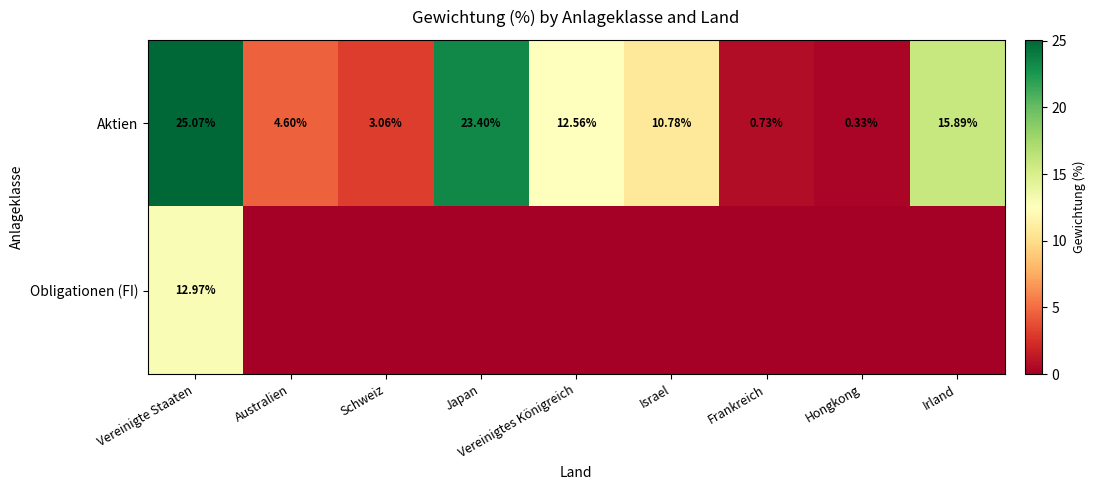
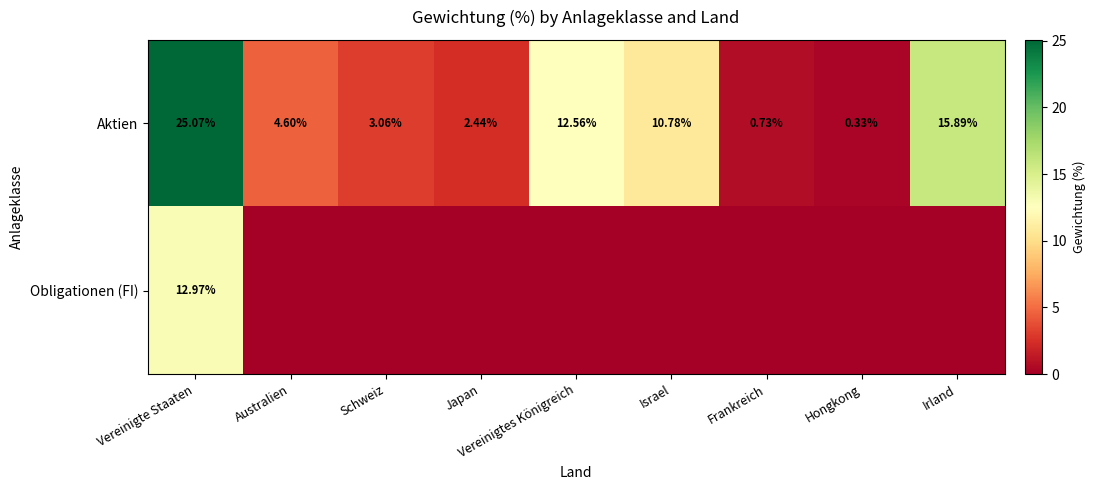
  {
    "Aktien": {
      "Vereinigte Staaten": "25.07%",
      "Australien": "4.60%",
      "Schweiz": "3.06%",
-     "Japan": "23.40%",
+     "Japan": "2.44%",
      "Vereinigtes Königreich": "12.56%",
      "Israel": "10.78%",
      "Frankreich": "0.73%",
      "Hongkong": "0.33%",
      "Irland": "15.89%"
    },
    "Obligationen (FI)": {
      "Vereinigte Staaten": "12.97%"
    }
  }
